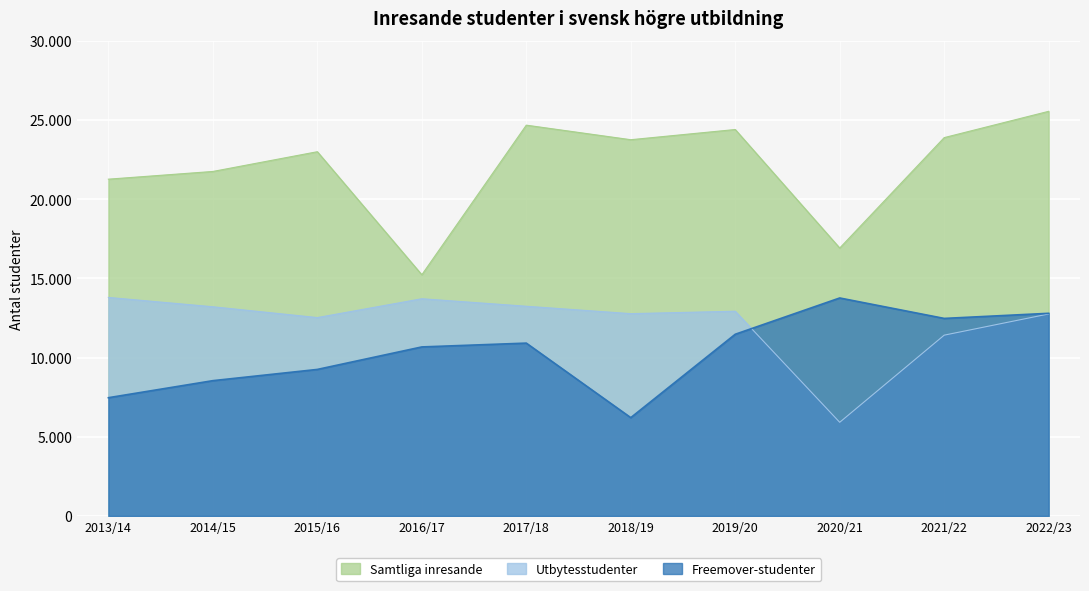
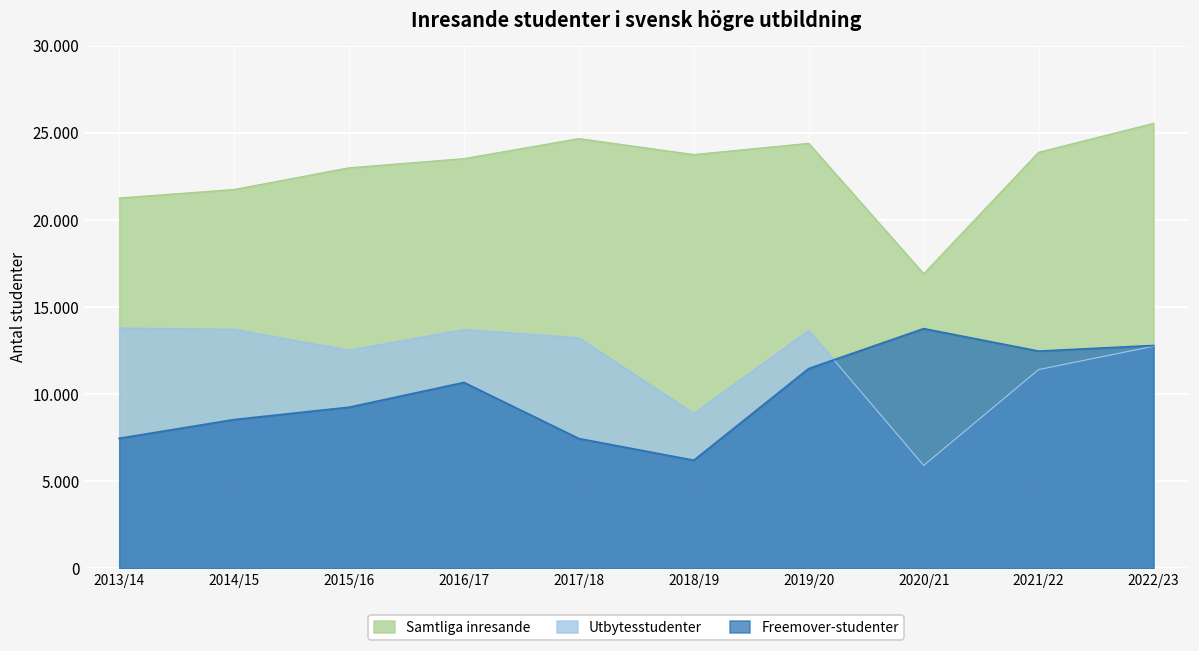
  {
    "Samtliga inresande": {
      "2013/14": 21.3,
      "2014/15": 21.7,
      "2015/16": 23.0,
-     "2016/17": 15.2,
+     "2016/17": 23.5,
      "2017/18": 24.7,
      "2018/19": 23.7,
      "2019/20": 24.4,
      "2020/21": 16.9,
      "2021/22": 23.9,
      "2022/23": 25.5
    },
    "Utbytesstudenter": {
      "2013/14": 13.8,
-     "2014/15": 13.2,
+     "2014/15": 13.7,
      "2015/16": 12.5,
      "2016/17": 13.7,
      "2017/18": 13.2,
-     "2018/19": 12.8,
-     "2019/20": 12.9,
+     "2018/19": 8.9,
+     "2019/20": 13.7,
      "2020/21": 5.9,
      "2021/22": 11.4
    },
    "Freemover-studenter": {
      "2013/14": 7.5,
      "2014/15": 8.5,
      "2015/16": 9.2,
      "2016/17": 10.7,
-     "2017/18": 10.9,
+     "2017/18": 7.5,
      "2018/19": 6.2,
      "2019/20": 11.5,
      "2020/21": 13.8,
      "2021/22": 12.5
    }
  }
